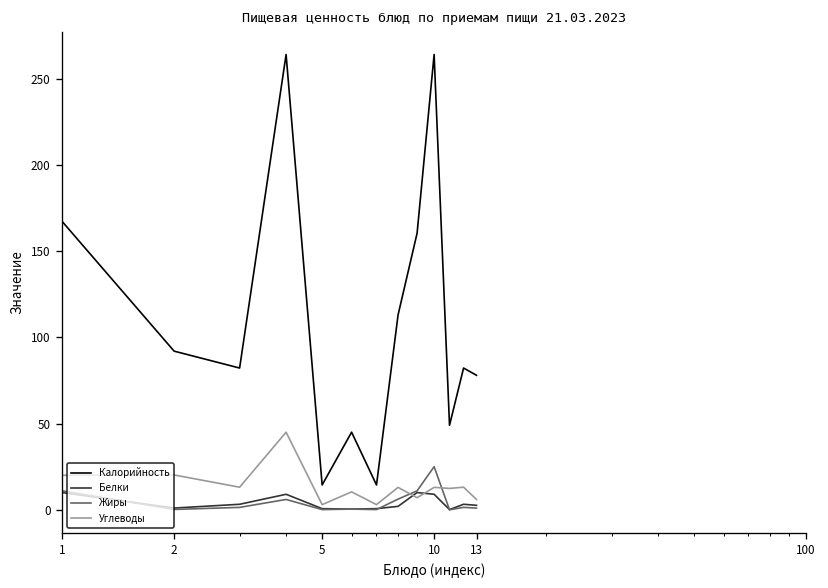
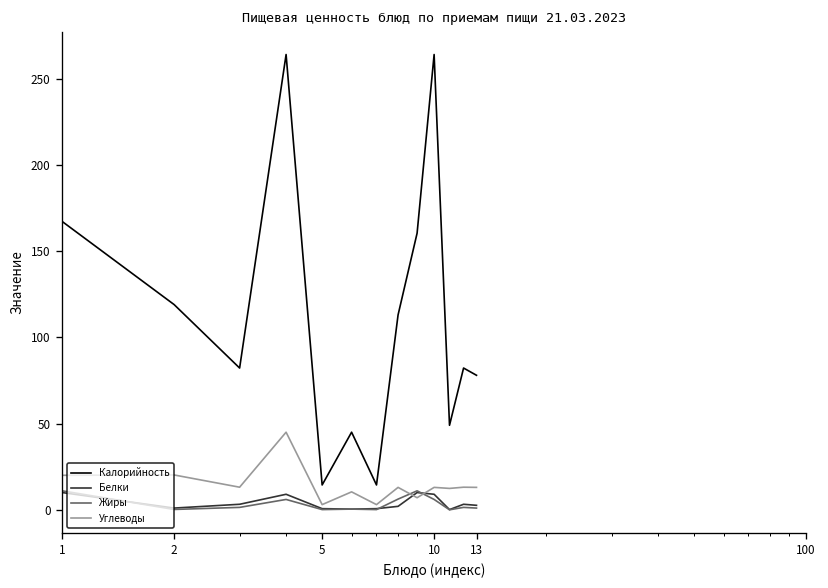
  {
    "Калорийность": {
      "1": 167,
-     "2": 92,
+     "2": 119,
      "5": 14,
      "10": 264,
      "13": 78
    },
    "Белки": {
      "10": 9
    },
    "Жиры": {
-     "10": 25
+     "10": 6
    },
    "Углеводы": {
      "1": 20,
      "2": 20,
      "5": 3,
      "10": 13,
-     "13": 6
+     "13": 13
    }
  }
